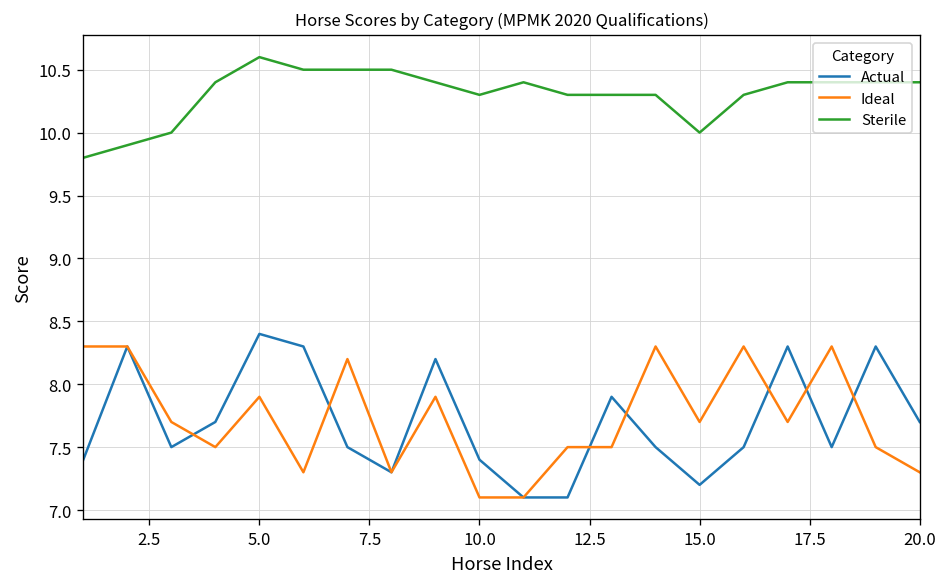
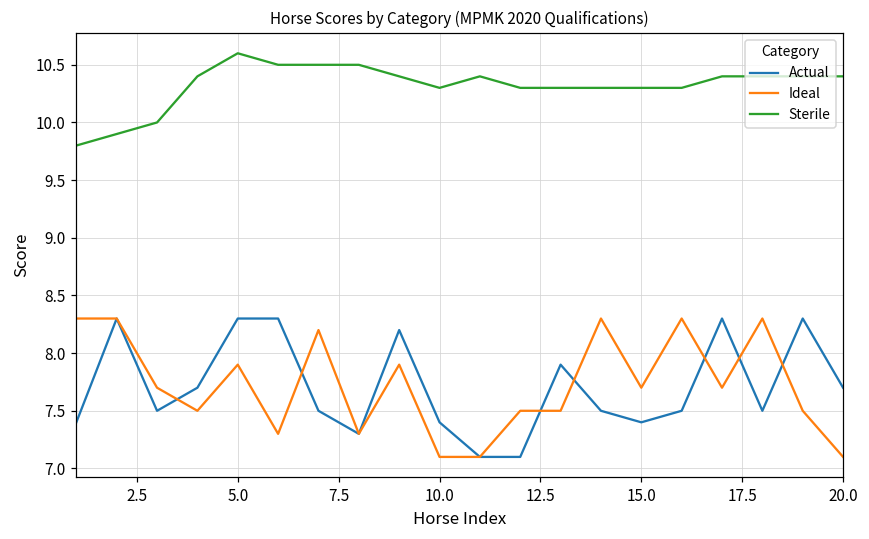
  {
    "Actual": {
-     "5.0": 8.4,
+     "5.0": 8.3,
      "10.0": 7.4,
-     "15.0": 7.2,
+     "15.0": 7.4,
      "20.0": 7.7
    },
    "Ideal": {
      "5.0": 7.9,
      "10.0": 7.1,
      "15.0": 7.7,
-     "20.0": 7.3
+     "20.0": 7.1
    },
    "Sterile": {
      "5.0": 10.6,
      "10.0": 10.3,
-     "15.0": 10.0,
+     "15.0": 10.3,
      "20.0": 10.4
    }
  }
